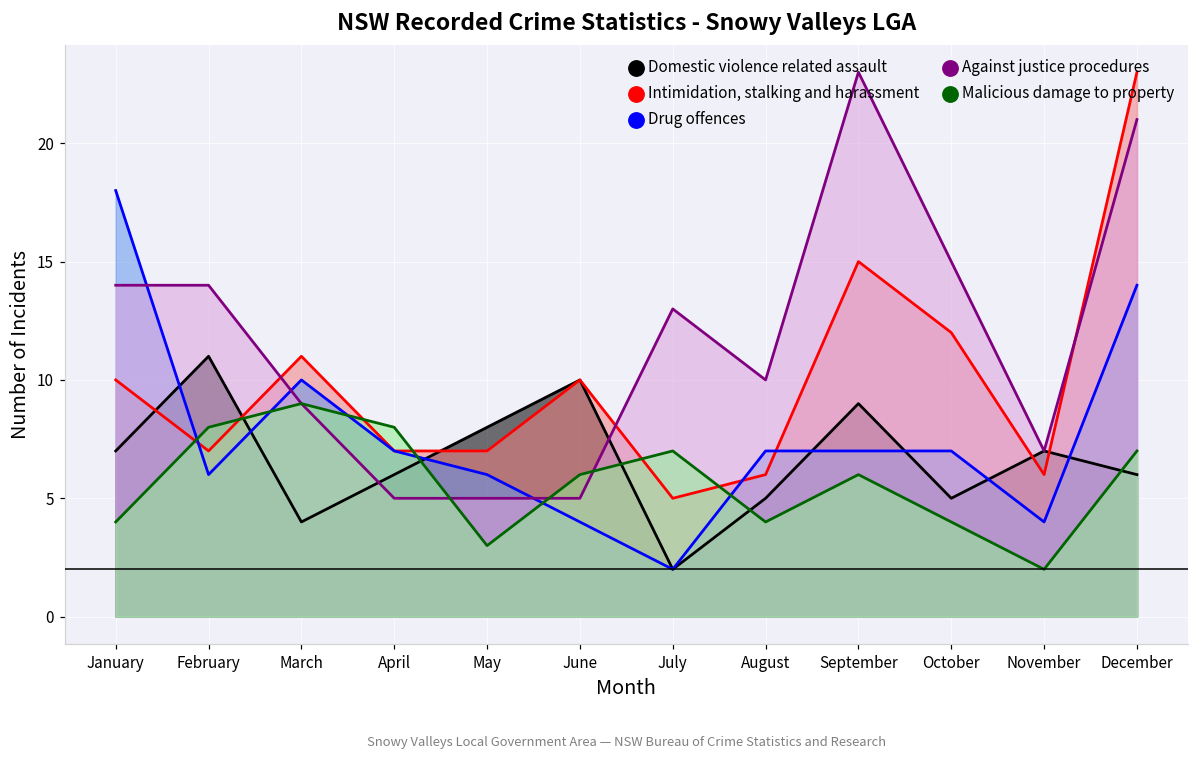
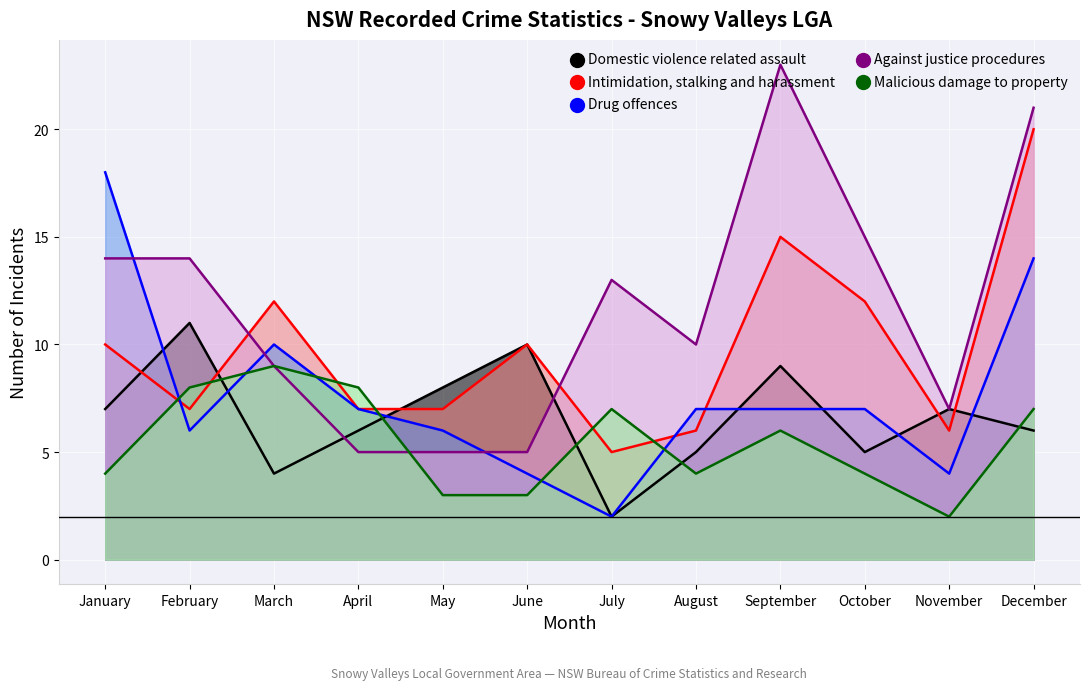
  {
    "Domestic violence related assault": {
      "January": 7,
      "February": 11,
      "March": 4,
      "April": 6,
      "May": 8,
      "August": 5,
      "September": 9,
      "October": 5,
      "December": 6
    },
    "Intimidation, stalking and harassment": {
      "January": 10,
      "February": 7,
-     "March": 11,
+     "March": 12,
      "May": 7,
      "July": 5,
      "August": 6,
      "September": 15,
      "October": 12,
      "November": 6,
-     "December": 23
+     "December": 20
    },
    "Drug offences": {
      "January": 18,
      "February": 6,
      "March": 10,
      "May": 6,
      "June": 4,
      "August": 7,
      "September": 7,
      "October": 7,
      "November": 4,
      "December": 14
    },
    "Against justice procedures": {
      "January": 14,
      "February": 14,
      "April": 5,
      "May": 5,
      "June": 5,
      "July": 13,
      "August": 10,
      "September": 23,
      "October": 15,
      "December": 21
    },
    "Malicious damage to property": {
      "January": 4,
      "February": 8,
      "April": 8,
      "May": 3,
-     "June": 6,
+     "June": 3,
      "July": 7,
      "August": 4,
      "September": 6,
      "October": 4,
      "November": 2,
      "December": 7
    }
  }
